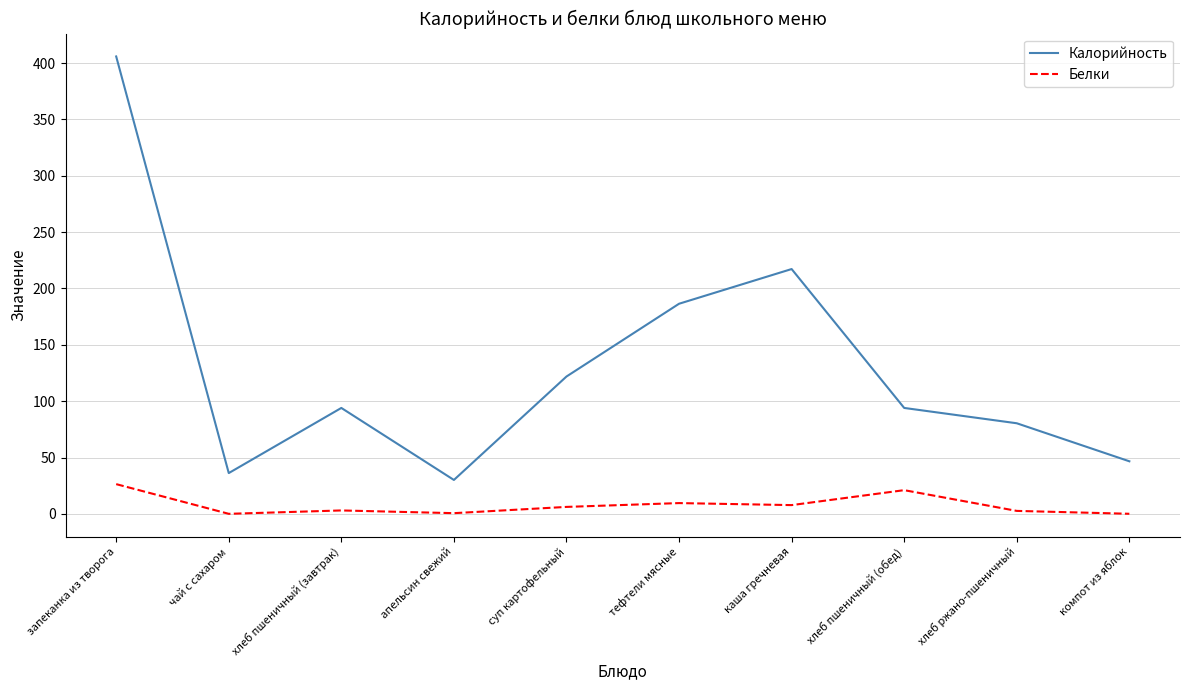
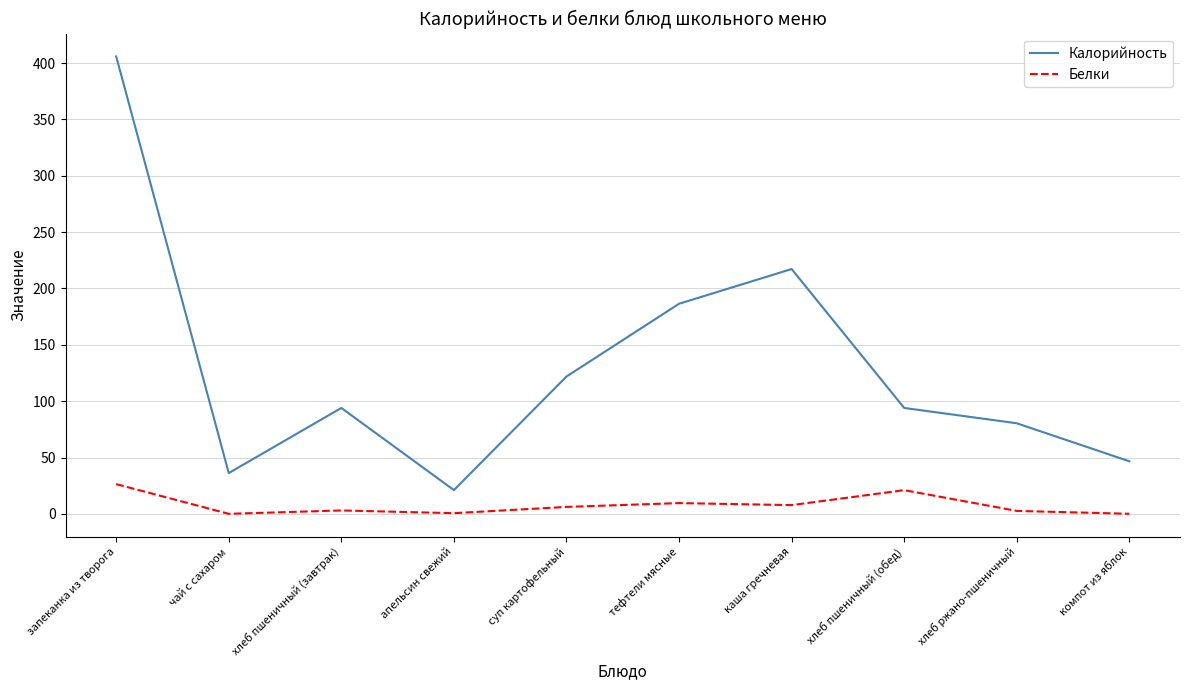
  {
    "Калорийность": {
      "запеканка из творога": 406,
      "чай с сахаром": 36,
      "хлеб пшеничный (завтрак)": 94,
-     "апельсин свежий": 30,
+     "апельсин свежий": 21,
      "суп картофельный": 122,
      "тефтели мясные": 186,
      "каша гречневая": 217,
      "хлеб пшеничный (обед)": 94,
      "хлеб ржано-пшеничный": 80,
      "компот из яблок": 47
    },
    "Белки": {
      "запеканка из творога": 26,
      "чай с сахаром": 0,
      "хлеб пшеничный (завтрак)": 3,
      "апельсин свежий": 1,
      "суп картофельный": 6,
      "тефтели мясные": 10,
      "каша гречневая": 8,
      "хлеб пшеничный (обед)": 21,
      "хлеб ржано-пшеничный": 3,
      "компот из яблок": 0
    }
  }
